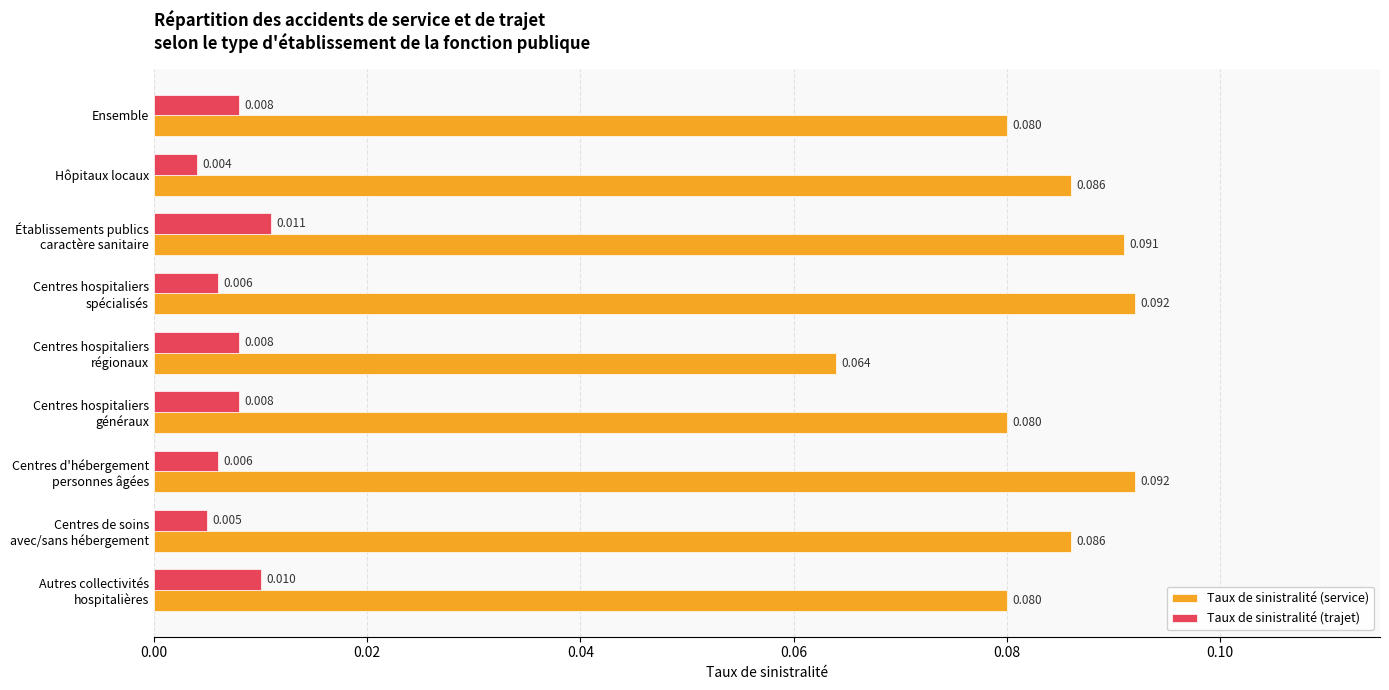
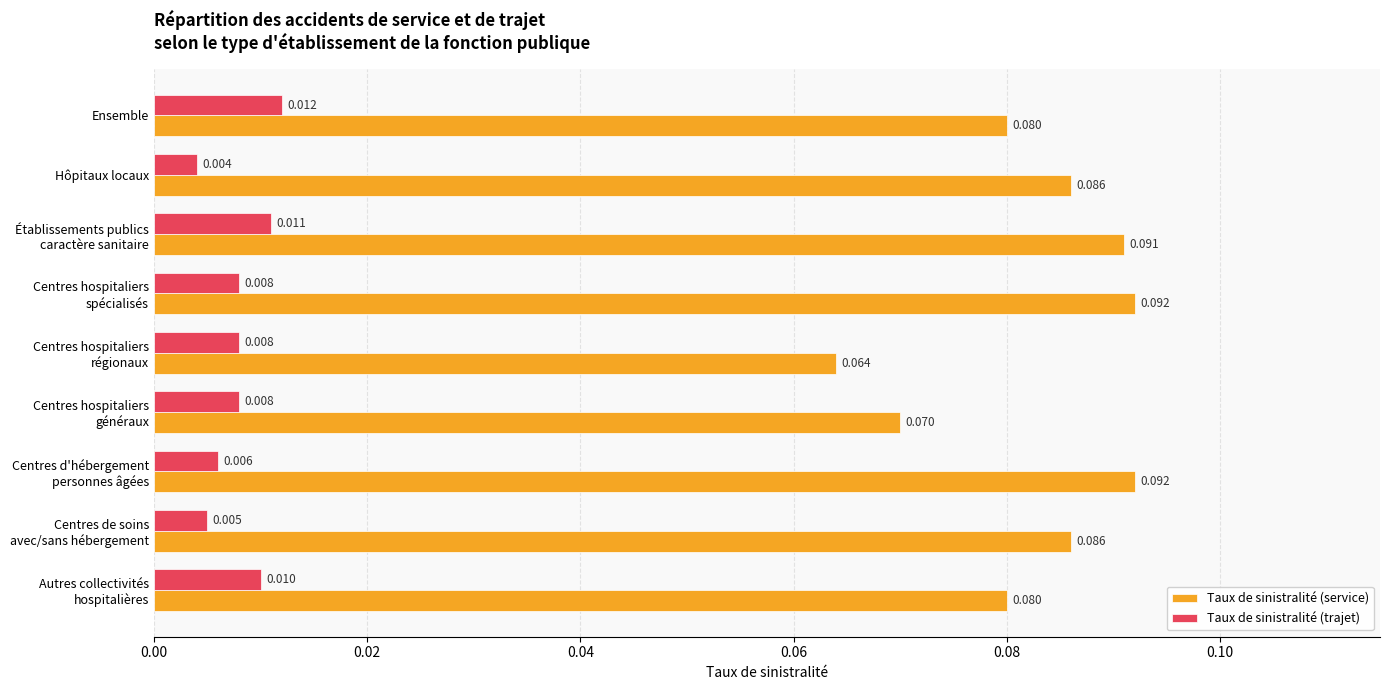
  {
    "Taux de sinistralité (service)": {
      "Ensemble": 0.080,
      "Hôpitaux locaux": 0.086,
      "Établissements publics caractère sanitaire": 0.091,
      "Centres hospitaliers spécialisés": 0.092,
      "Centres hospitaliers régionaux": 0.064,
-     "Centres hospitaliers généraux": 0.080,
+     "Centres hospitaliers généraux": 0.070,
      "Centres d'hébergement personnes âgées": 0.092,
      "Centres de soins avec/sans hébergement": 0.086,
      "Autres collectivités hospitalières": 0.080
    },
    "Taux de sinistralité (trajet)": {
-     "Ensemble": 0.008,
+     "Ensemble": 0.012,
      "Hôpitaux locaux": 0.004,
      "Établissements publics caractère sanitaire": 0.011,
-     "Centres hospitaliers spécialisés": 0.006,
+     "Centres hospitaliers spécialisés": 0.008,
      "Centres hospitaliers régionaux": 0.008,
      "Centres hospitaliers généraux": 0.008,
      "Centres d'hébergement personnes âgées": 0.006,
      "Centres de soins avec/sans hébergement": 0.005,
      "Autres collectivités hospitalières": 0.010
    }
  }
